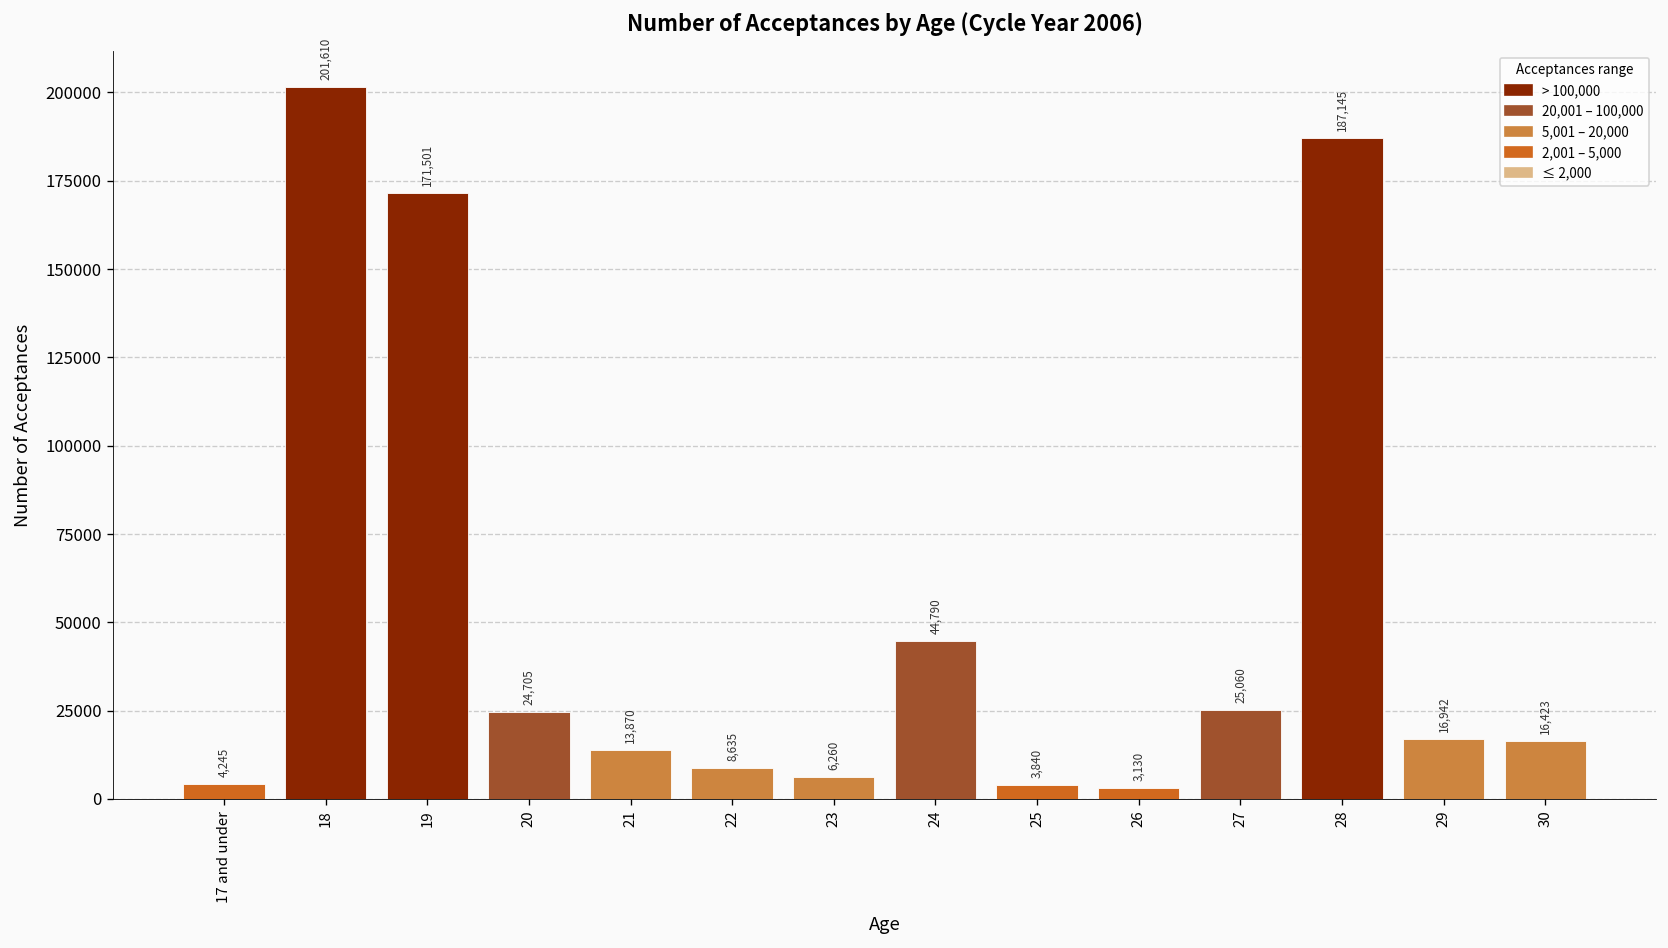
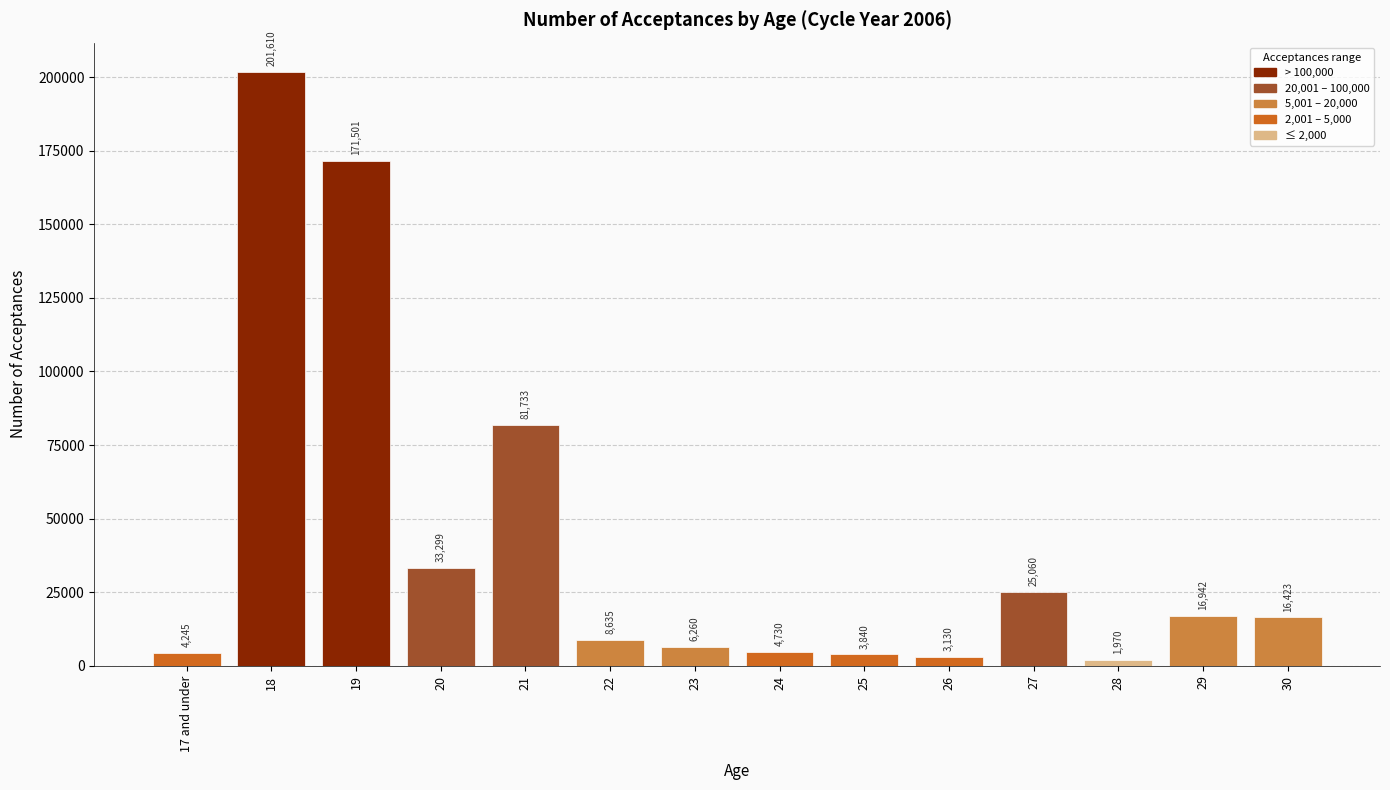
  {
    "17 and under": "4,245",
    "18": "201,610",
    "19": "171,501",
-   "20": "24,705",
-   "21": "13,870",
+   "20": "33,299",
+   "21": "81,733",
    "22": "8,635",
    "23": "6,260",
-   "24": "44,790",
+   "24": "4,730",
    "25": "3,840",
    "26": "3,130",
    "27": "25,060",
-   "28": "187,145",
+   "28": "1,970",
    "29": "16,942",
    "30": "16,423"
  }
